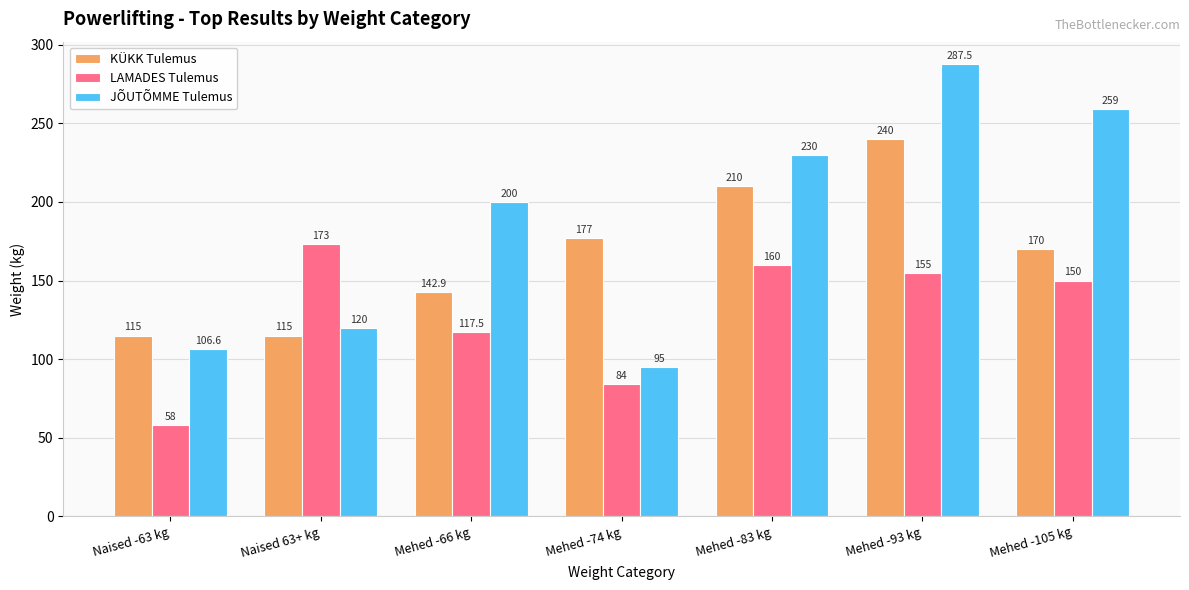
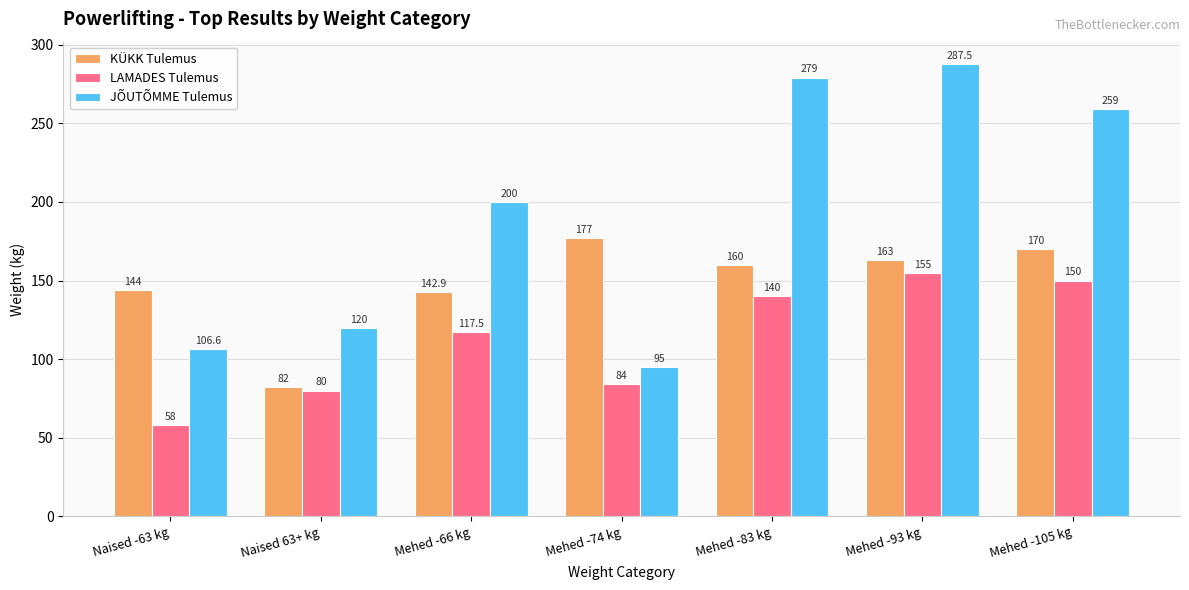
  {
    "KÜKK Tulemus": {
-     "Naised -63 kg": 115,
-     "Naised 63+ kg": 115,
+     "Naised -63 kg": 144,
+     "Naised 63+ kg": 82,
      "Mehed -66 kg": 142.9,
      "Mehed -74 kg": 177,
-     "Mehed -83 kg": 210,
-     "Mehed -93 kg": 240,
+     "Mehed -83 kg": 160,
+     "Mehed -93 kg": 163,
      "Mehed -105 kg": 170
    },
    "LAMADES Tulemus": {
      "Naised -63 kg": 58,
-     "Naised 63+ kg": 173,
+     "Naised 63+ kg": 80,
      "Mehed -66 kg": 117.5,
      "Mehed -74 kg": 84,
-     "Mehed -83 kg": 160,
+     "Mehed -83 kg": 140,
      "Mehed -93 kg": 155,
      "Mehed -105 kg": 150
    },
    "JÕUTÕMME Tulemus": {
      "Naised -63 kg": 106.6,
      "Naised 63+ kg": 120,
      "Mehed -66 kg": 200,
      "Mehed -74 kg": 95,
-     "Mehed -83 kg": 230,
+     "Mehed -83 kg": 279,
      "Mehed -93 kg": 287.5,
      "Mehed -105 kg": 259
    }
  }
